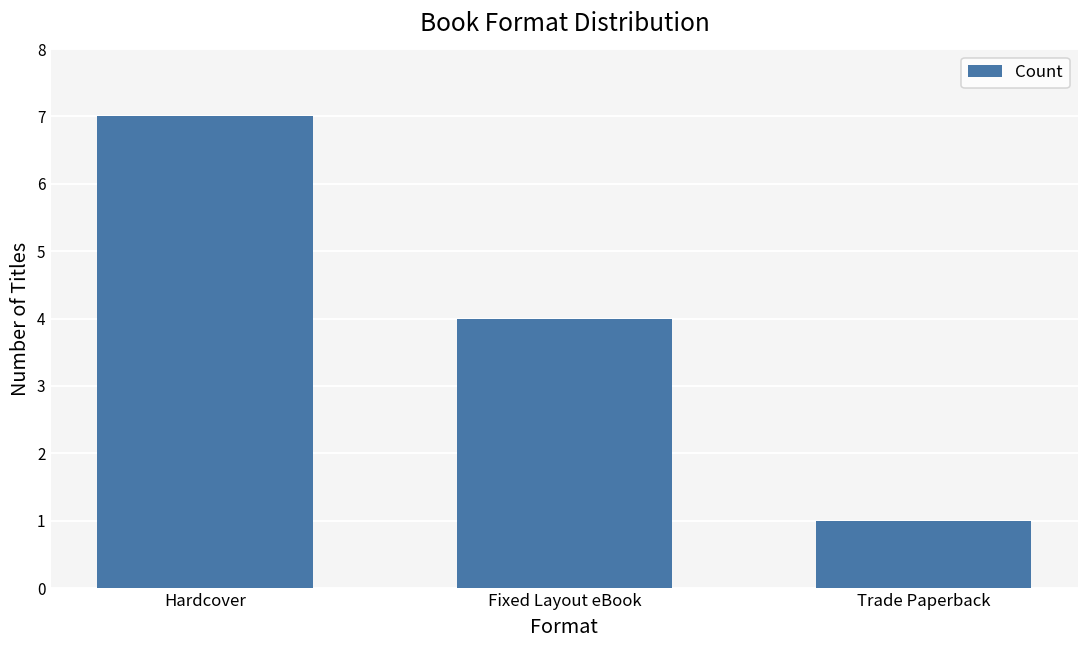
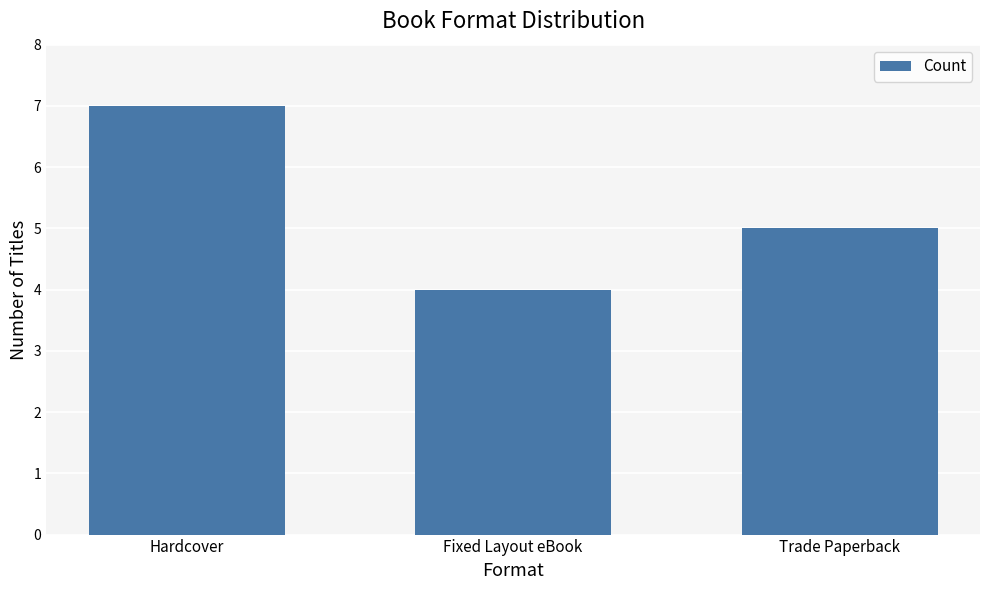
  {
    "Hardcover": 7,
    "Fixed Layout eBook": 4,
-   "Trade Paperback": 1
+   "Trade Paperback": 5
  }
